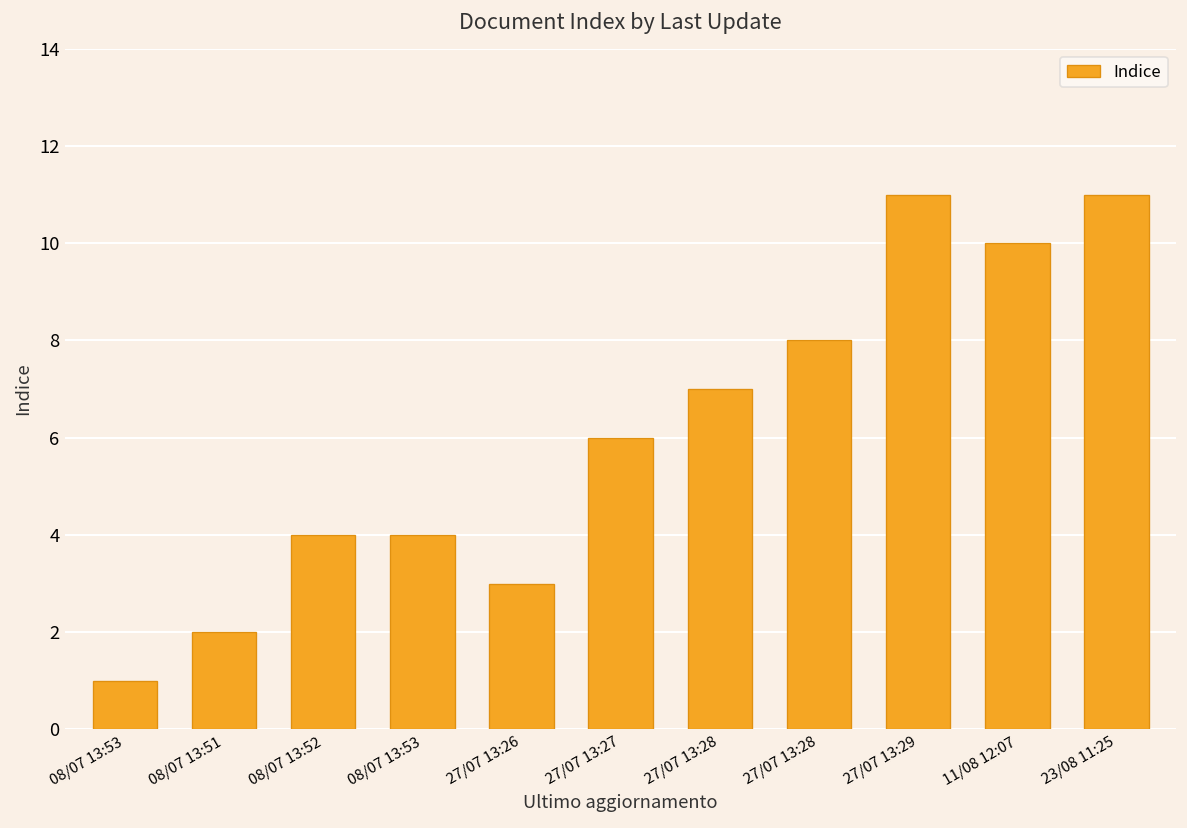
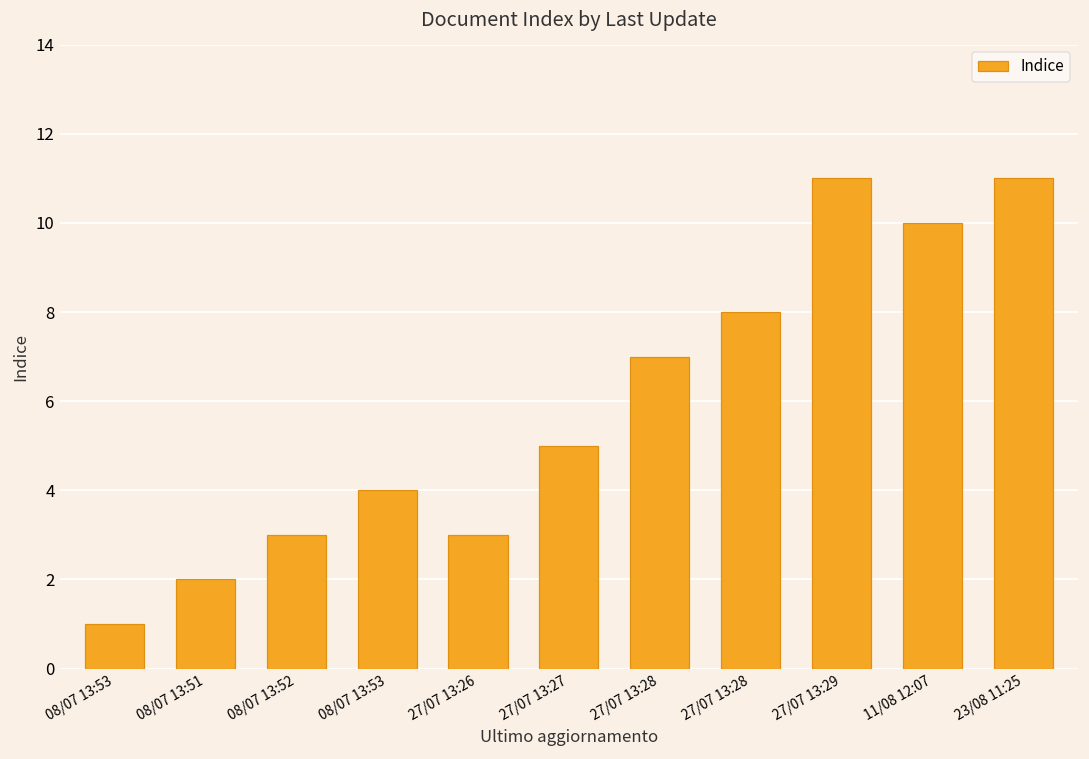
  {
    "08/07 13:51": 2,
-   "08/07 13:52": 4,
+   "08/07 13:52": 3,
    "27/07 13:26": 3,
-   "27/07 13:27": 6,
+   "27/07 13:27": 5,
    "27/07 13:29": 11,
    "11/08 12:07": 10,
    "23/08 11:25": 11
  }
